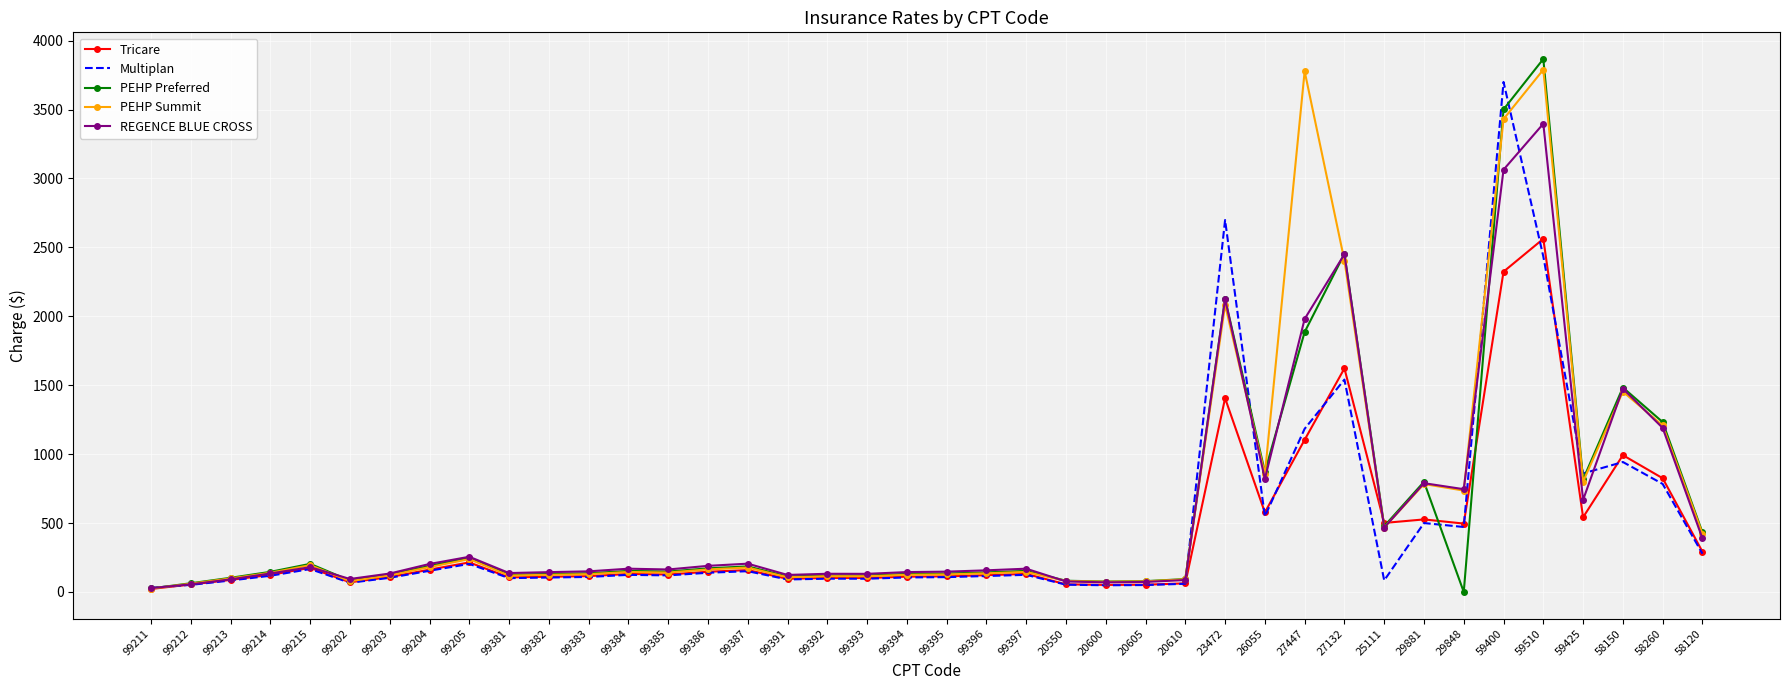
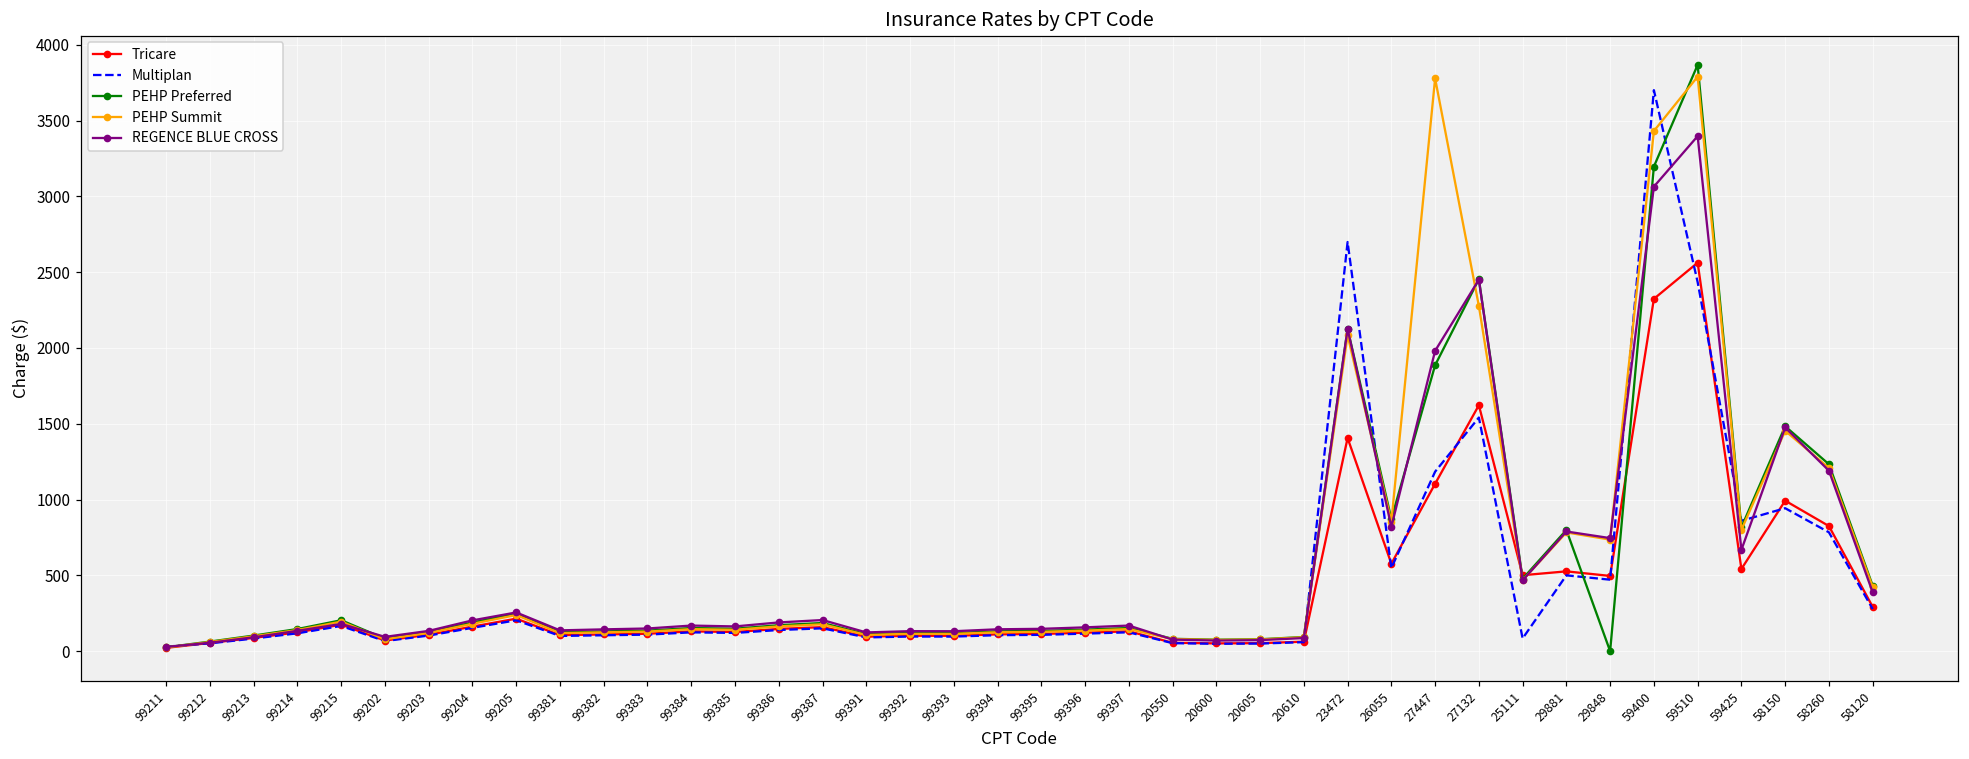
  {
    "Tricare": {
      "23472": 1410,
      "26055": 580,
      "27447": 1100,
      "27132": 1620,
      "25111": 500,
      "29881": 530,
      "29848": 500,
      "59400": 2320,
      "59510": 2560,
      "59425": 540,
      "58150": 990,
      "58260": 830
    },
    "Multiplan": {
      "23472": 2700,
      "26055": 550,
      "27447": 1180,
      "27132": 1540,
      "25111": 80,
      "29881": 500,
      "29848": 470,
      "59400": 3700,
      "59510": 2430,
      "59425": 860,
      "58150": 940,
      "58260": 780
    },
    "PEHP Preferred": {
      "27447": 1890,
      "29848": 0,
-     "59400": 3500,
+     "59400": 3200,
      "59510": 3870,
      "58260": 1230
    },
    "PEHP Summit": {
      "23472": 2080,
      "27447": 3780,
-     "27132": 2400,
+     "27132": 2280,
      "59400": 3430,
      "59510": 3790,
      "58150": 1450
    },
    "REGENCE BLUE CROSS": {
      "99387": 210,
      "26055": 820,
      "27447": 1980,
      "59400": 3060,
      "59510": 3400,
      "59425": 670,
      "58120": 390
    }
  }
